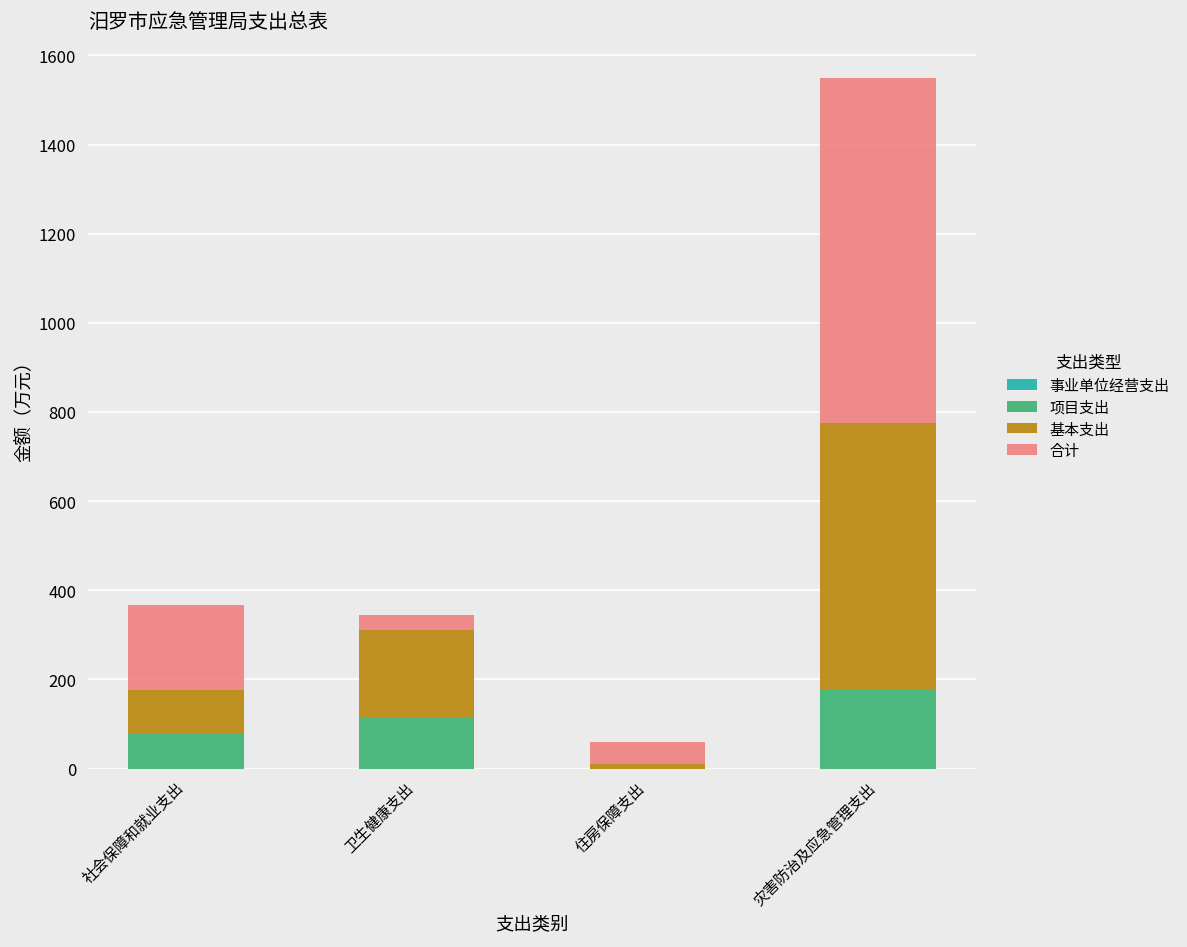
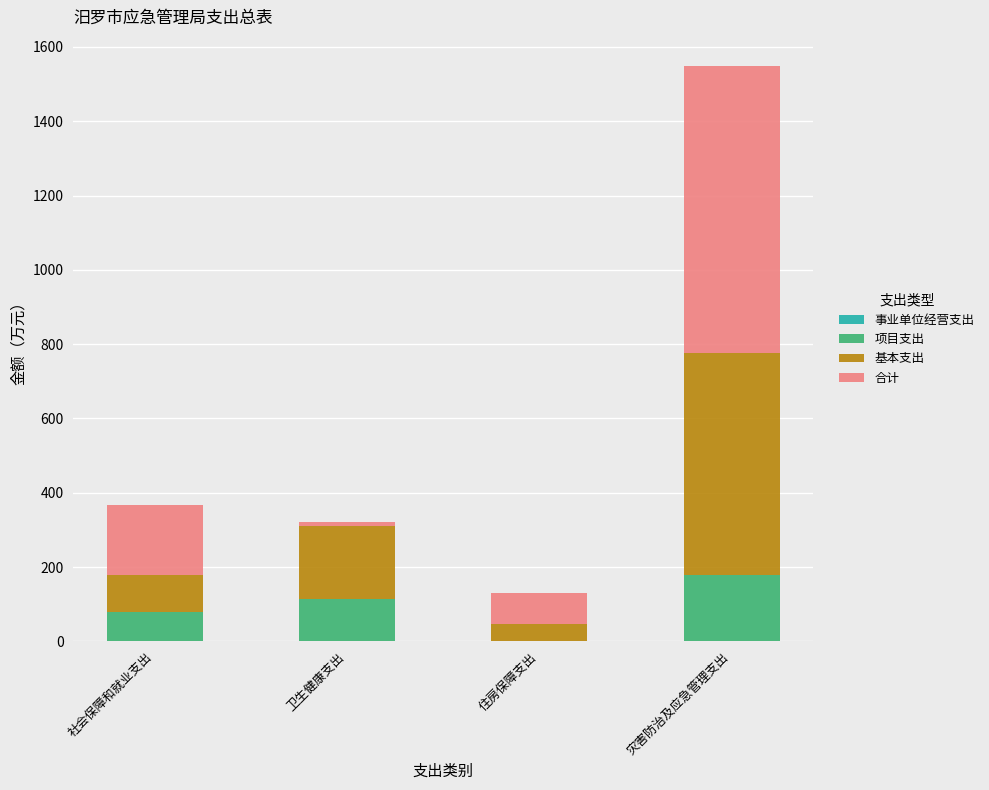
  {
    "事业单位经营支出": {
      "社会保障和就业支出": 0,
      "卫生健康支出": 0,
      "住房保障支出": 0,
      "灾害防治及应急管理支出": 0
    },
    "项目支出": {
      "社会保障和就业支出": 80,
      "卫生健康支出": 110,
      "住房保障支出": 0,
      "灾害防治及应急管理支出": 180
    },
    "基本支出": {
      "社会保障和就业支出": 100,
      "卫生健康支出": 200,
-     "住房保障支出": 10,
+     "住房保障支出": 50,
      "灾害防治及应急管理支出": 600
    },
    "合计": {
      "社会保障和就业支出": 190,
-     "卫生健康支出": 30,
-     "住房保障支出": 50,
+     "卫生健康支出": 10,
+     "住房保障支出": 80,
      "灾害防治及应急管理支出": 770
    }
  }
